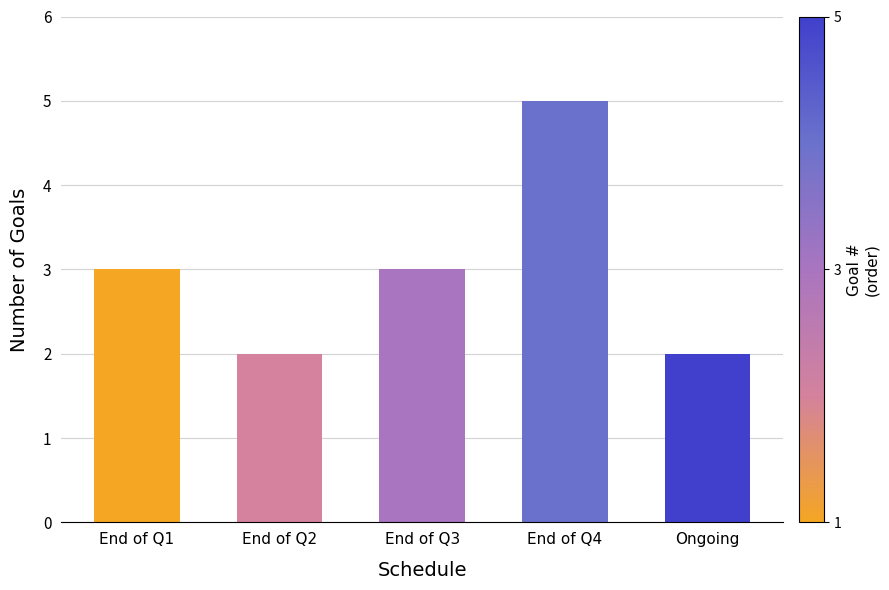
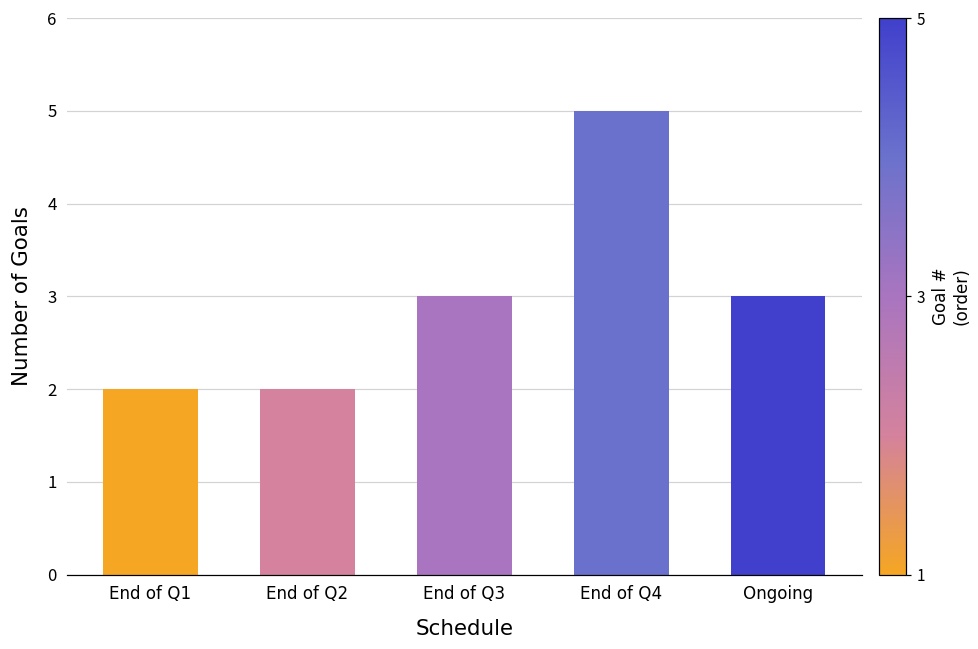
  {
-   "End of Q1": 3,
+   "End of Q1": 2,
    "End of Q2": 2,
    "End of Q3": 3,
    "End of Q4": 5,
-   "Ongoing": 2
+   "Ongoing": 3
  }
